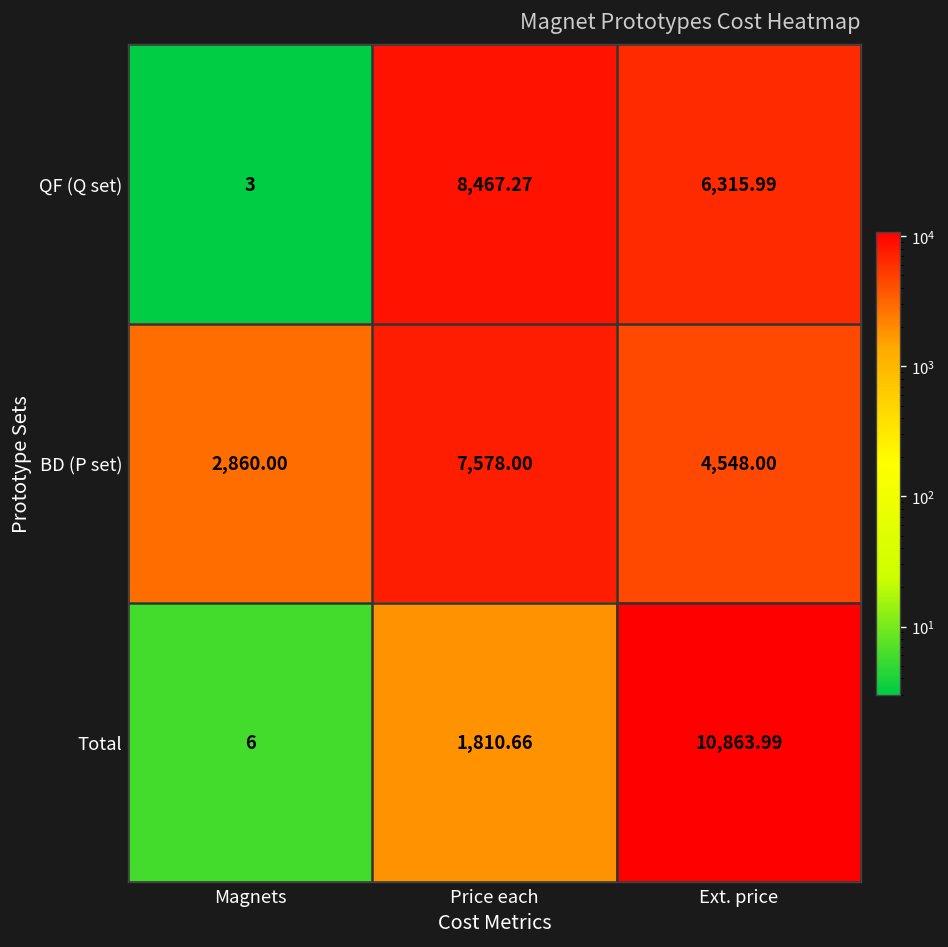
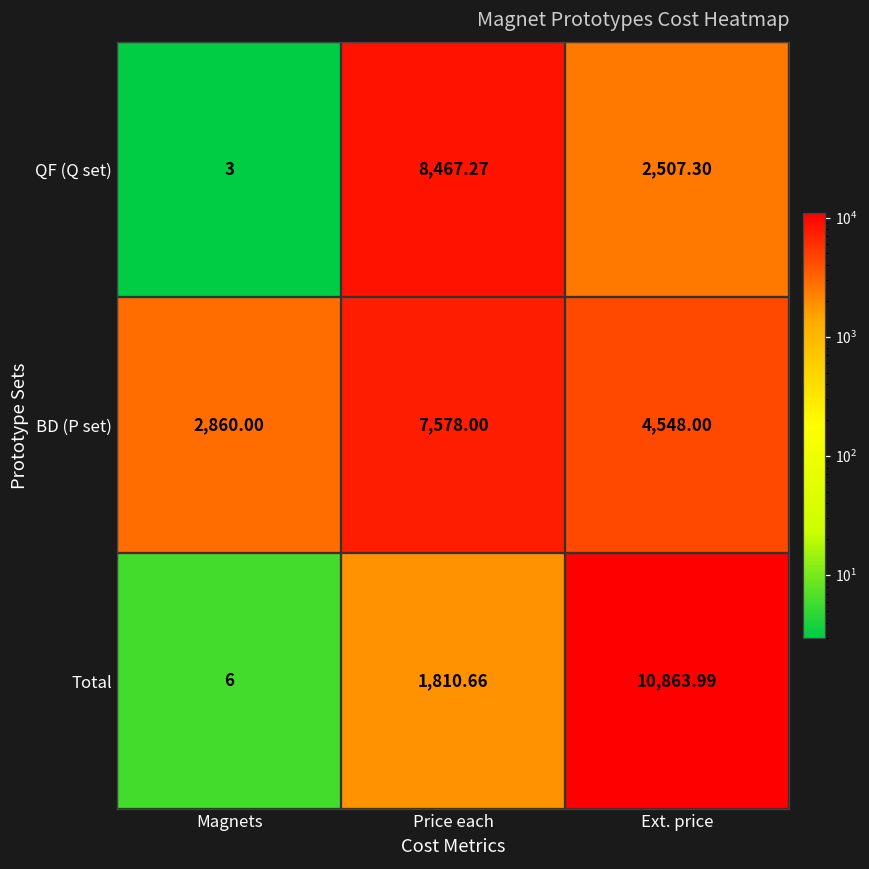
  {
    "QF (Q set)": {
      "Magnets": "3",
      "Price each": "8,467.27",
-     "Ext. price": "6,315.99"
+     "Ext. price": "2,507.30"
    },
    "BD (P set)": {
      "Magnets": "2,860.00",
      "Price each": "7,578.00",
      "Ext. price": "4,548.00"
    },
    "Total": {
      "Magnets": "6",
      "Price each": "1,810.66",
      "Ext. price": "10,863.99"
    }
  }
